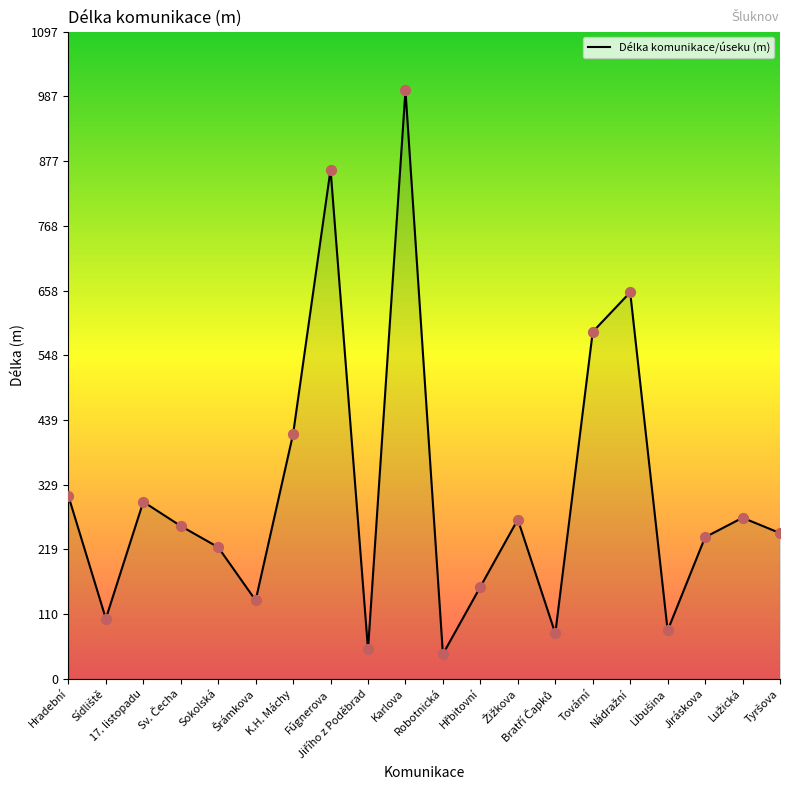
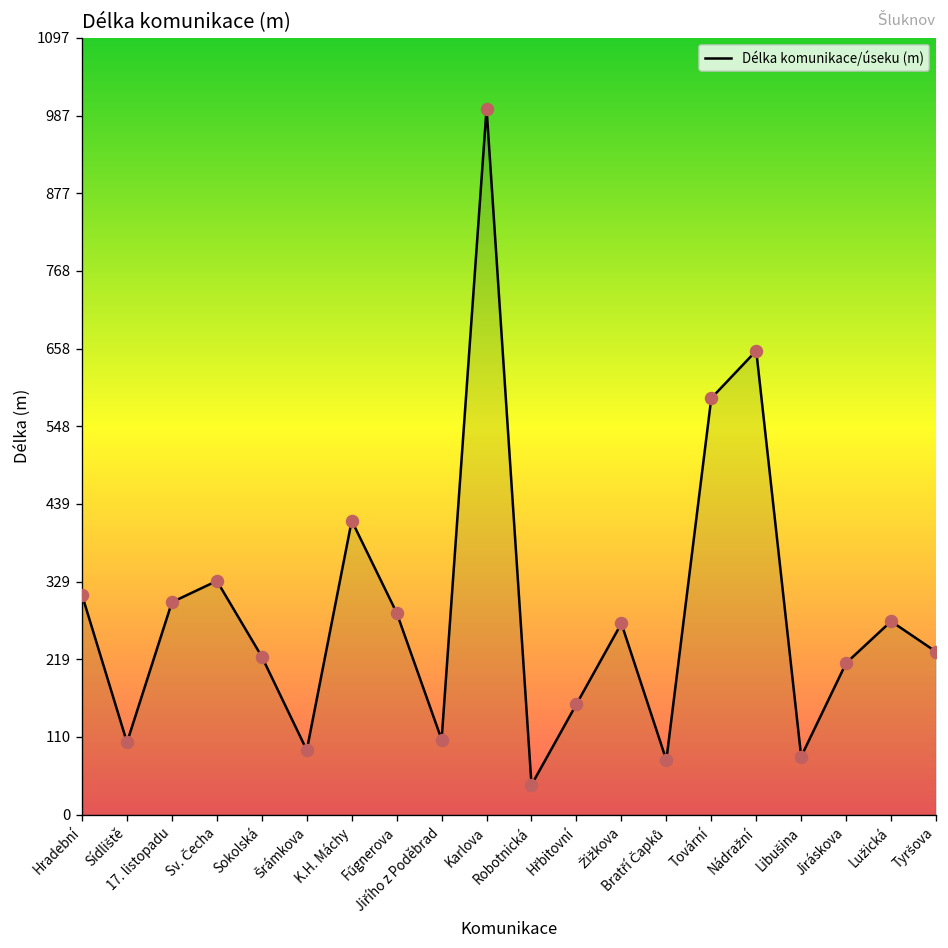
  {
    "Hradební": 310,
    "Sídliště": 100,
    "17. listopadu": 300,
-   "Sv. Čecha": 260,
+   "Sv. Čecha": 330,
    "Sokolská": 220,
-   "Šrámkova": 130,
+   "Šrámkova": 90,
    "K.H. Máchy": 420,
-   "Fűgnerova": 860,
-   "Jiřího z Poděbrad": 50,
+   "Fűgnerova": 290,
+   "Jiřího z Poděbrad": 110,
    "Karlova": 1000,
    "Robotnická": 40,
    "Hřbitovní": 160,
    "Žižkova": 270,
    "Bratří Čapků": 80,
    "Tovární": 590,
    "Nádražní": 660,
    "Libušina": 80,
-   "Jiráskova": 240,
+   "Jiráskova": 210,
    "Lužická": 270,
-   "Tyršova": 250
+   "Tyršova": 230
  }
